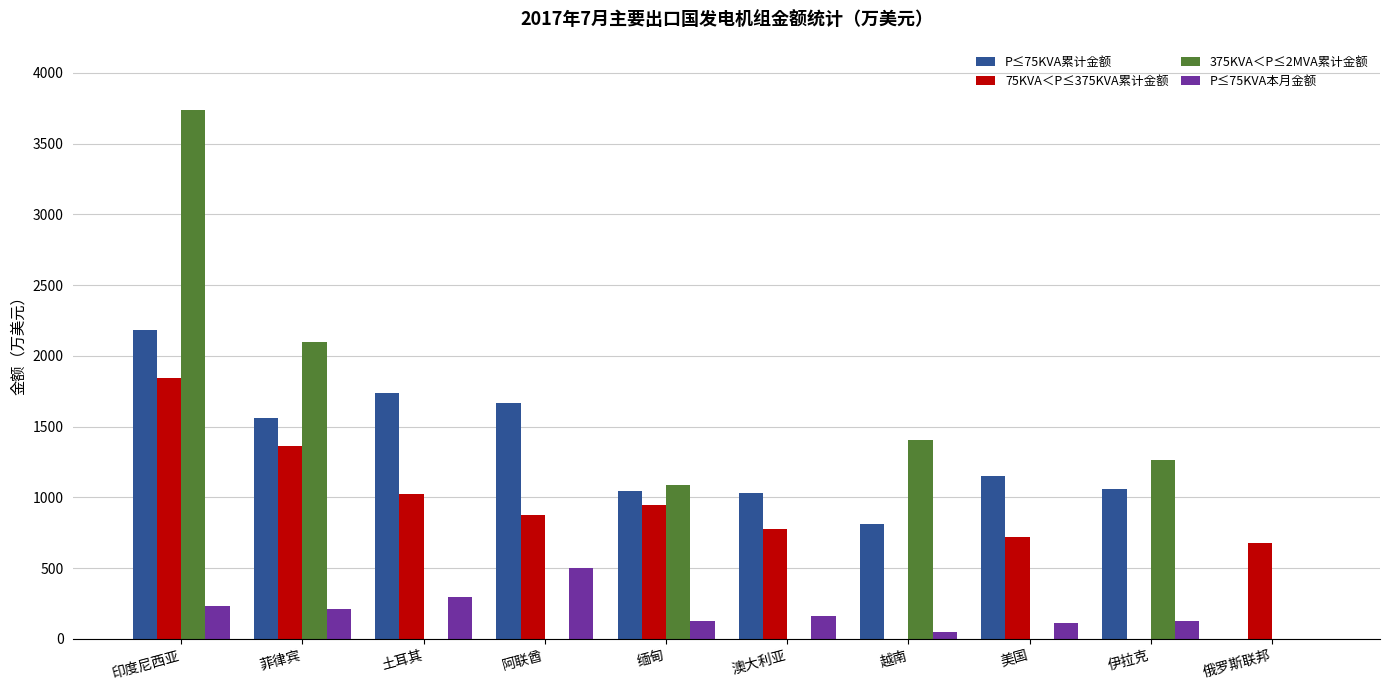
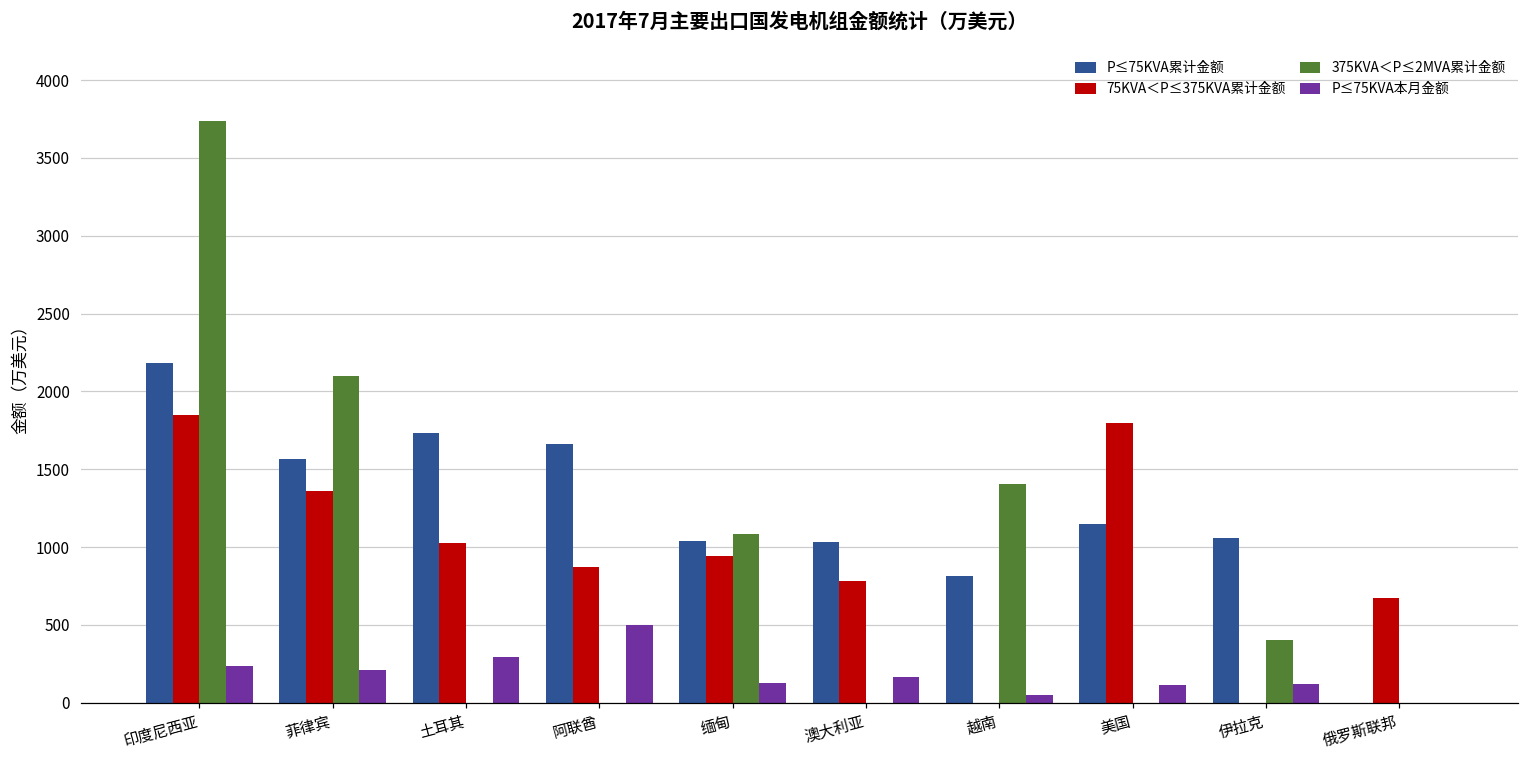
  {
    "P≤75KVA累计金额": {
      "印度尼西亚": 2180,
      "菲律宾": 1560,
      "土耳其": 1730,
      "阿联酋": 1660,
      "缅甸": 1040,
      "澳大利亚": 1030,
      "越南": 810,
      "美国": 1150,
      "伊拉克": 1060,
      "俄罗斯联邦": 0
    },
    "75KVA＜P≤375KVA累计金额": {
      "印度尼西亚": 1850,
      "菲律宾": 1360,
      "土耳其": 1030,
      "阿联酋": 870,
      "缅甸": 940,
      "澳大利亚": 780,
      "越南": 0,
-     "美国": 720,
+     "美国": 1800,
      "伊拉克": 0,
      "俄罗斯联邦": 670
    },
    "375KVA＜P≤2MVA累计金额": {
      "印度尼西亚": 3740,
      "菲律宾": 2100,
      "土耳其": 0,
      "阿联酋": 0,
      "缅甸": 1080,
      "澳大利亚": 0,
      "越南": 1400,
      "美国": 0,
-     "伊拉克": 1270,
+     "伊拉克": 400,
      "俄罗斯联邦": 0
    },
    "P≤75KVA本月金额": {
      "印度尼西亚": 230,
      "菲律宾": 210,
      "土耳其": 300,
      "阿联酋": 500,
      "缅甸": 130,
      "澳大利亚": 160,
      "越南": 50,
      "美国": 110,
      "伊拉克": 120,
      "俄罗斯联邦": 0
    }
  }
